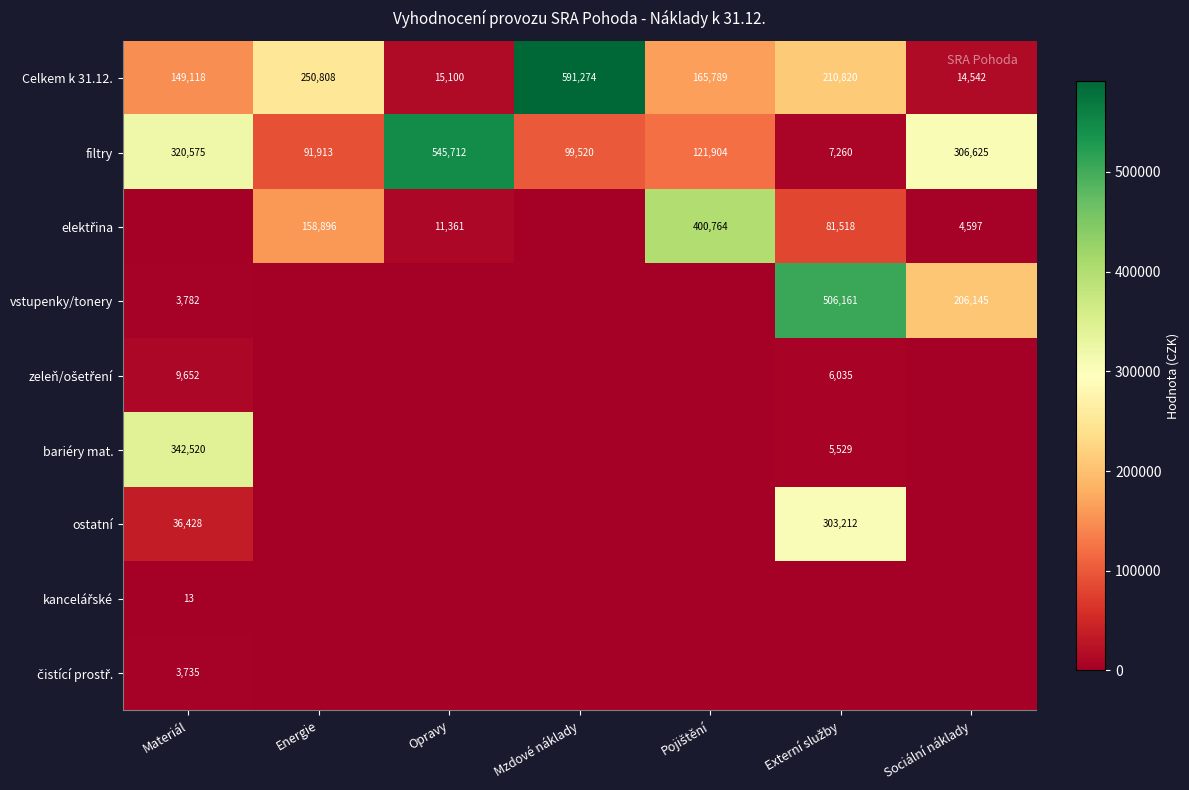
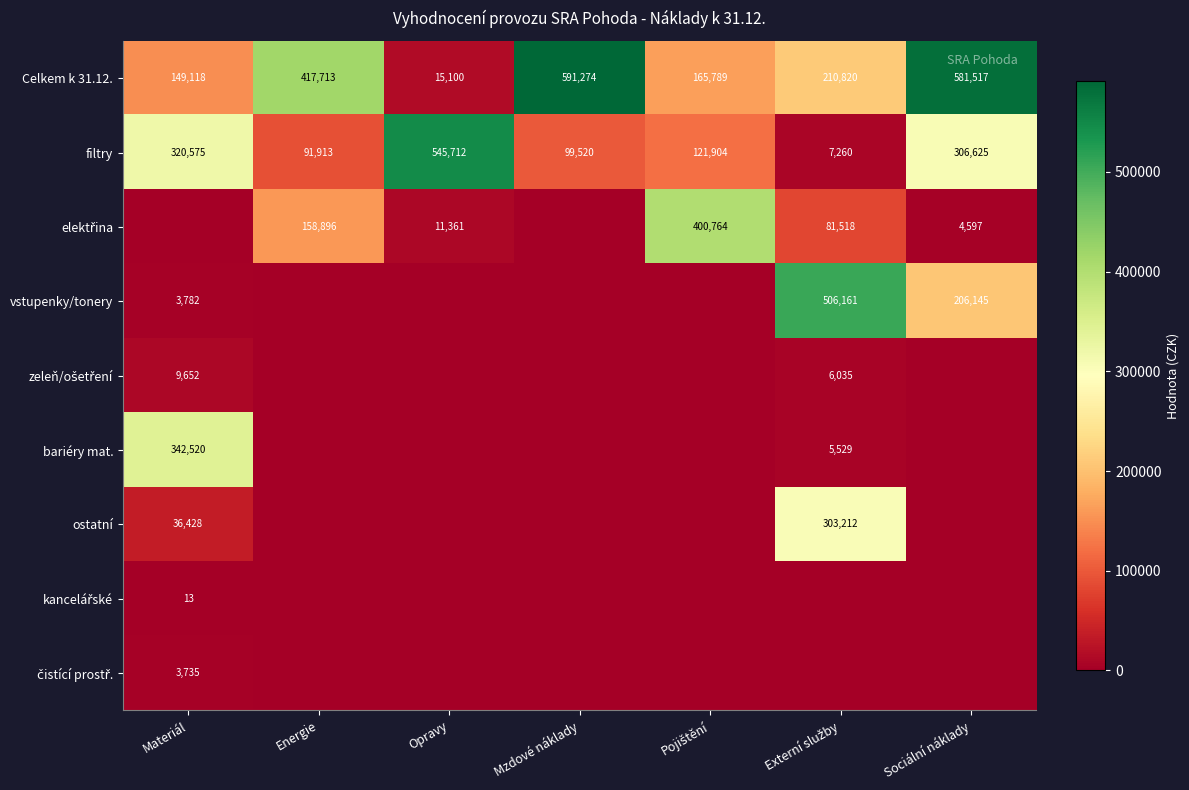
  {
    "Celkem k 31.12.": {
      "Materiál": "149,118",
-     "Energie": "250,808",
+     "Energie": "417,713",
      "Opravy": "15,100",
      "Mzdové náklady": "591,274",
      "Pojištění": "165,789",
      "Externí služby": "210,820",
-     "Sociální náklady": "14,542"
+     "Sociální náklady": "581,517"
    },
    "filtry": {
      "Materiál": "320,575",
      "Energie": "91,913",
      "Opravy": "545,712",
      "Mzdové náklady": "99,520",
      "Pojištění": "121,904",
      "Externí služby": "7,260",
      "Sociální náklady": "306,625"
    },
    "elektřina": {
      "Energie": "158,896",
      "Opravy": "11,361",
      "Pojištění": "400,764",
      "Externí služby": "81,518",
      "Sociální náklady": "4,597"
    },
    "vstupenky/tonery": {
      "Materiál": "3,782",
      "Externí služby": "506,161",
      "Sociální náklady": "206,145"
    },
    "zeleň/ošetření": {
      "Materiál": "9,652",
      "Externí služby": "6,035"
    },
    "bariéry mat.": {
      "Materiál": "342,520",
      "Externí služby": "5,529"
    },
    "ostatní": {
      "Materiál": "36,428",
      "Externí služby": "303,212"
    },
    "kancelářské": {
      "Materiál": "13"
    },
    "čistící prostř.": {
      "Materiál": "3,735"
    }
  }
